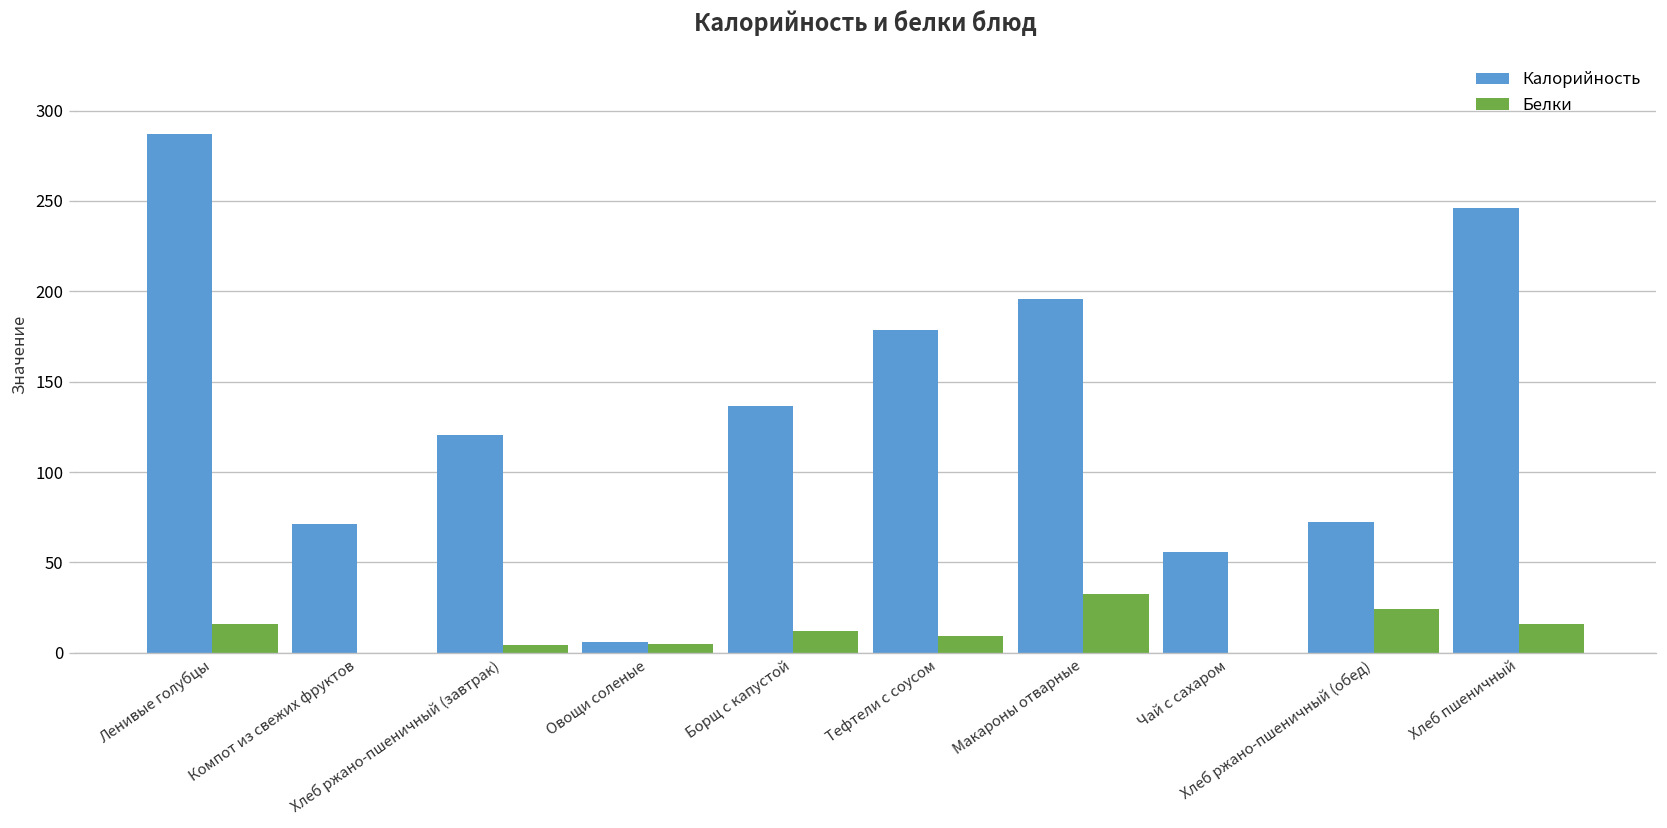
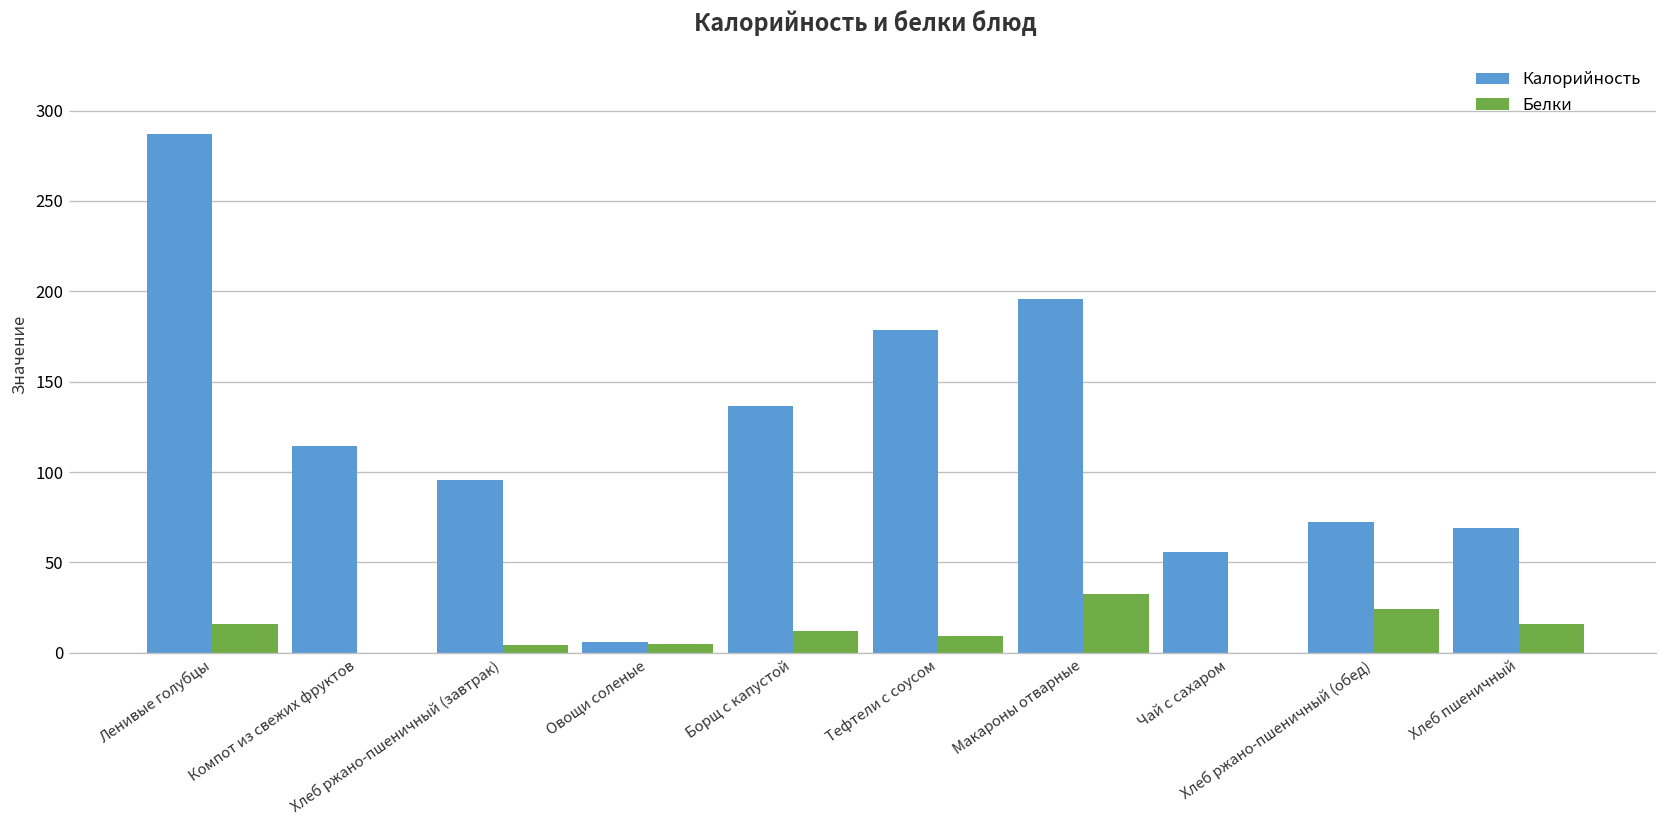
  {
    "Калорийность": {
      "Ленивые голубцы": 287,
-     "Компот из свежих фруктов": 71,
-     "Хлеб ржано-пшеничный (завтрак)": 120,
+     "Компот из свежих фруктов": 115,
+     "Хлеб ржано-пшеничный (завтрак)": 96,
      "Овощи соленые": 6,
      "Борщ с капустой": 137,
      "Тефтели с соусом": 178,
      "Макароны отварные": 196,
      "Чай с сахаром": 56,
      "Хлеб ржано-пшеничный (обед)": 72,
-     "Хлеб пшеничный": 246
+     "Хлеб пшеничный": 69
    },
    "Белки": {
      "Ленивые голубцы": 16,
      "Хлеб ржано-пшеничный (завтрак)": 4,
      "Овощи соленые": 5,
      "Борщ с капустой": 12,
      "Тефтели с соусом": 9,
      "Макароны отварные": 33,
      "Хлеб ржано-пшеничный (обед)": 24,
      "Хлеб пшеничный": 16
    }
  }
